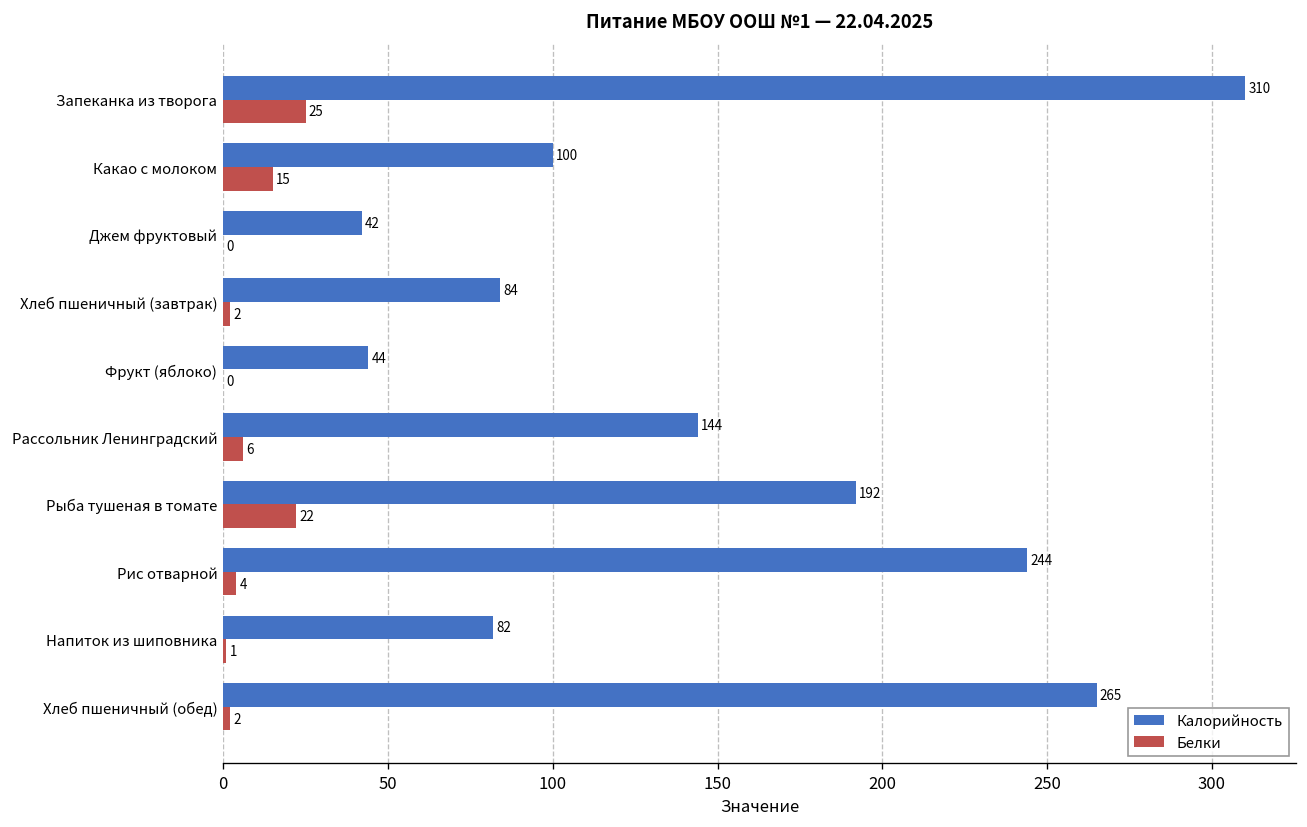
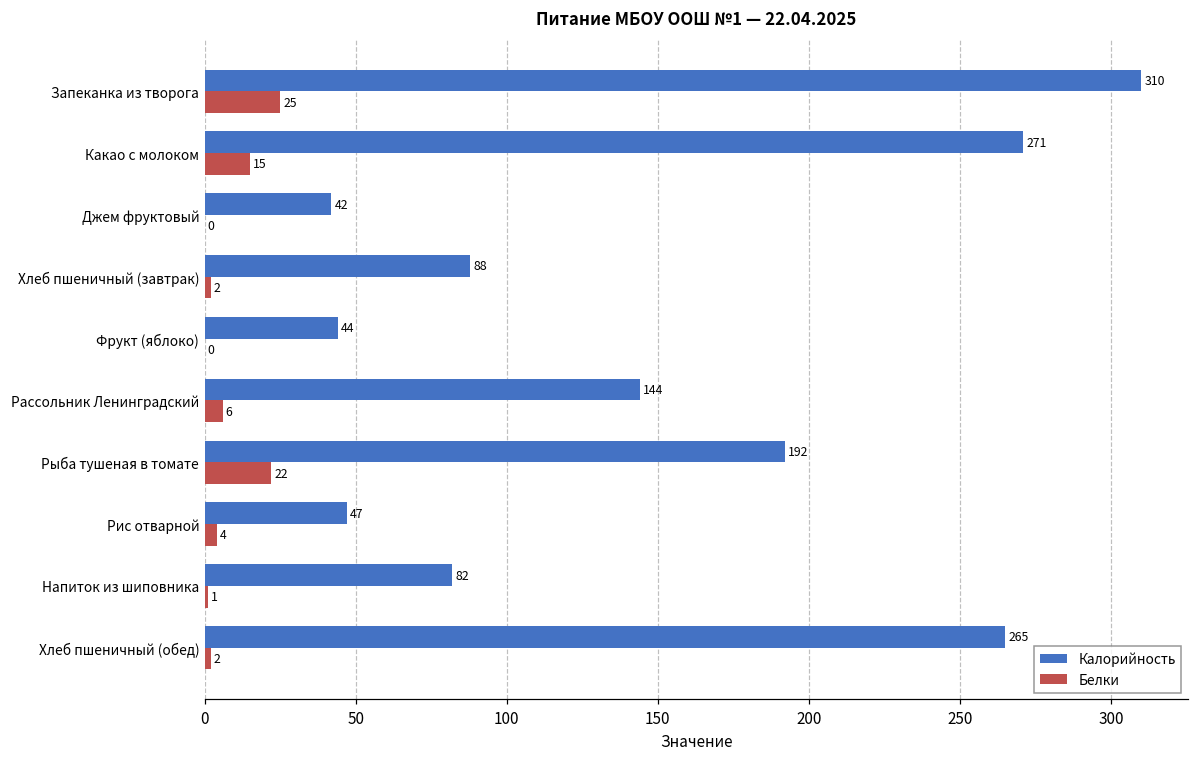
  {
    "Калорийность": {
      "Запеканка из творога": 310,
-     "Какао с молоком": 100,
+     "Какао с молоком": 271,
      "Джем фруктовый": 42,
-     "Хлеб пшеничный (завтрак)": 84,
+     "Хлеб пшеничный (завтрак)": 88,
      "Фрукт (яблоко)": 44,
      "Рассольник Ленинградский": 144,
      "Рыба тушеная в томате": 192,
-     "Рис отварной": 244,
+     "Рис отварной": 47,
      "Напиток из шиповника": 82,
      "Хлеб пшеничный (обед)": 265
    },
    "Белки": {
      "Запеканка из творога": 25,
      "Какао с молоком": 15,
      "Джем фруктовый": 0,
      "Хлеб пшеничный (завтрак)": 2,
      "Фрукт (яблоко)": 0,
      "Рассольник Ленинградский": 6,
      "Рыба тушеная в томате": 22,
      "Рис отварной": 4,
      "Напиток из шиповника": 1,
      "Хлеб пшеничный (обед)": 2
    }
  }
